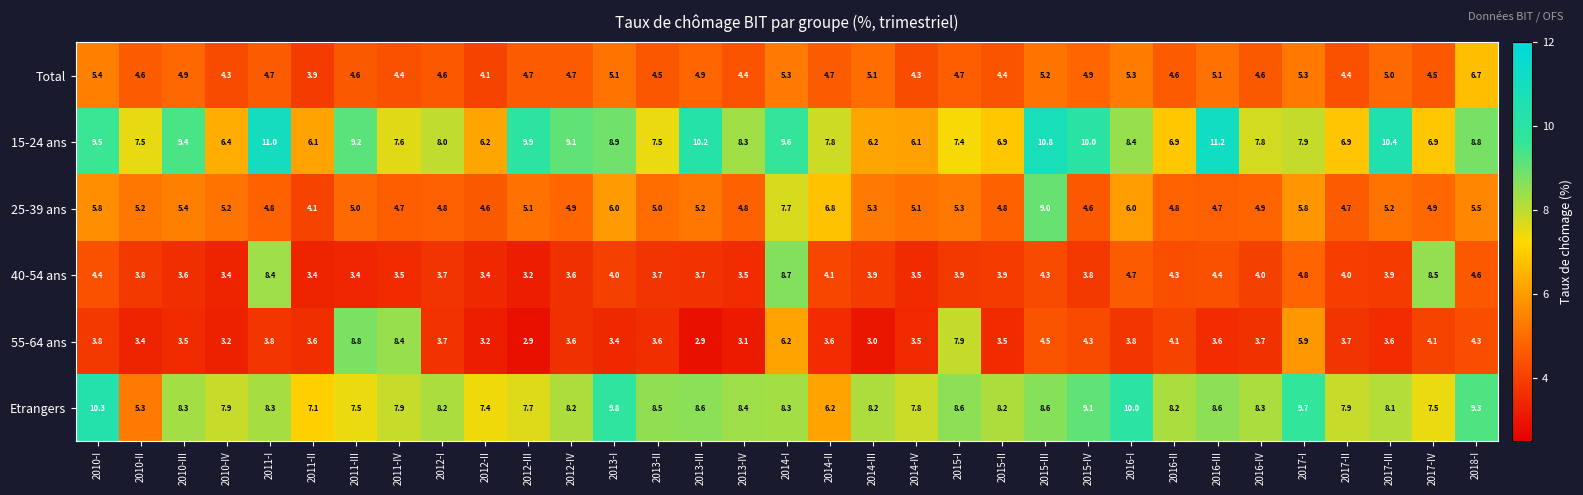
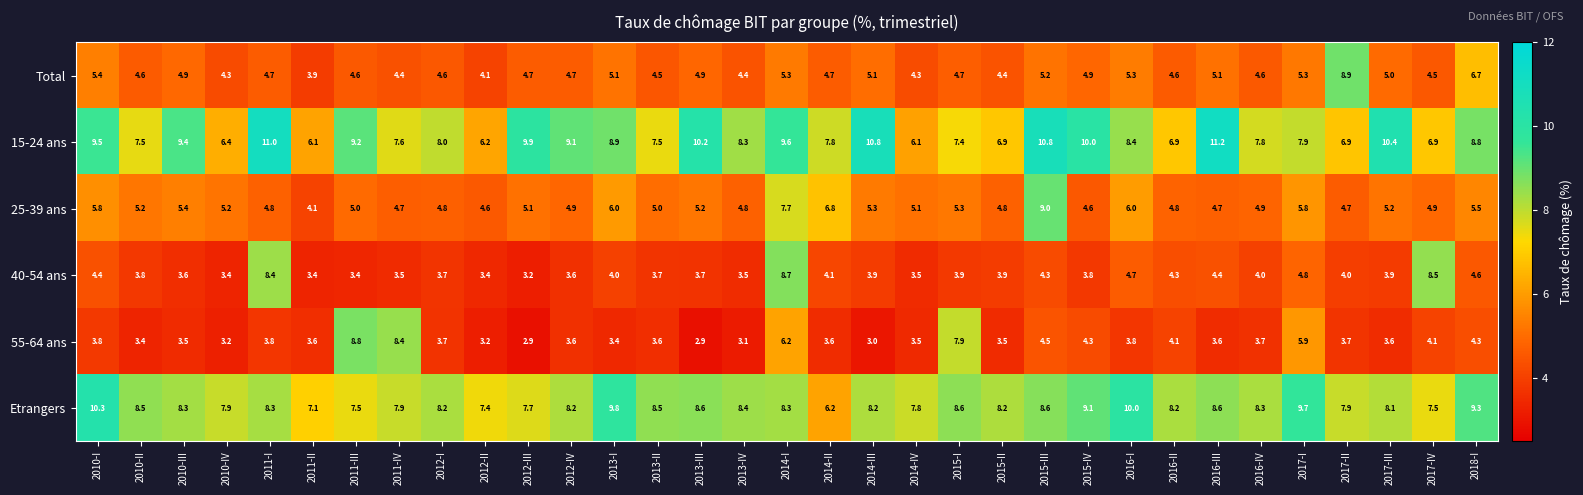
  {
    "Total": {
      "2010-I": 5.4,
      "2010-II": 4.6,
      "2010-III": 4.9,
      "2010-IV": 4.3,
      "2011-I": 4.7,
      "2011-II": 3.9,
      "2011-III": 4.6,
      "2011-IV": 4.4,
      "2012-I": 4.6,
      "2012-II": 4.1,
      "2012-III": 4.7,
      "2012-IV": 4.7,
      "2013-I": 5.1,
      "2013-II": 4.5,
      "2013-III": 4.9,
      "2013-IV": 4.4,
      "2014-I": 5.3,
      "2014-II": 4.7,
      "2014-III": 5.1,
      "2014-IV": 4.3,
      "2015-I": 4.7,
      "2015-II": 4.4,
      "2015-III": 5.2,
      "2015-IV": 4.9,
      "2016-I": 5.3,
      "2016-II": 4.6,
      "2016-III": 5.1,
      "2016-IV": 4.6,
      "2017-I": 5.3,
-     "2017-II": 4.4,
+     "2017-II": 8.9,
      "2017-III": 5.0,
      "2017-IV": 4.5,
      "2018-I": 6.7
    },
    "15-24 ans": {
      "2010-I": 9.5,
      "2010-II": 7.5,
      "2010-III": 9.4,
      "2010-IV": 6.4,
      "2011-I": 11.0,
      "2011-II": 6.1,
      "2011-III": 9.2,
      "2011-IV": 7.6,
      "2012-I": 8.0,
      "2012-II": 6.2,
      "2012-III": 9.9,
      "2012-IV": 9.1,
      "2013-I": 8.9,
      "2013-II": 7.5,
      "2013-III": 10.2,
      "2013-IV": 8.3,
      "2014-I": 9.6,
      "2014-II": 7.8,
-     "2014-III": 6.2,
+     "2014-III": 10.8,
      "2014-IV": 6.1,
      "2015-I": 7.4,
      "2015-II": 6.9,
      "2015-III": 10.8,
      "2015-IV": 10.0,
      "2016-I": 8.4,
      "2016-II": 6.9,
      "2016-III": 11.2,
      "2016-IV": 7.8,
      "2017-I": 7.9,
      "2017-II": 6.9,
      "2017-III": 10.4,
      "2017-IV": 6.9,
      "2018-I": 8.8
    },
    "25-39 ans": {
      "2010-I": 5.8,
      "2010-II": 5.2,
      "2010-III": 5.4,
      "2010-IV": 5.2,
      "2011-I": 4.8,
      "2011-II": 4.1,
      "2011-III": 5.0,
      "2011-IV": 4.7,
      "2012-I": 4.8,
      "2012-II": 4.6,
      "2012-III": 5.1,
      "2012-IV": 4.9,
      "2013-I": 6.0,
      "2013-II": 5.0,
      "2013-III": 5.2,
      "2013-IV": 4.8,
      "2014-I": 7.7,
      "2014-II": 6.8,
      "2014-III": 5.3,
      "2014-IV": 5.1,
      "2015-I": 5.3,
      "2015-II": 4.8,
      "2015-III": 9.0,
      "2015-IV": 4.6,
      "2016-I": 6.0,
      "2016-II": 4.8,
      "2016-III": 4.7,
      "2016-IV": 4.9,
      "2017-I": 5.8,
      "2017-II": 4.7,
      "2017-III": 5.2,
      "2017-IV": 4.9,
      "2018-I": 5.5
    },
    "40-54 ans": {
      "2010-I": 4.4,
      "2010-II": 3.8,
      "2010-III": 3.6,
      "2010-IV": 3.4,
      "2011-I": 8.4,
      "2011-II": 3.4,
      "2011-III": 3.4,
      "2011-IV": 3.5,
      "2012-I": 3.7,
      "2012-II": 3.4,
      "2012-III": 3.2,
      "2012-IV": 3.6,
      "2013-I": 4.0,
      "2013-II": 3.7,
      "2013-III": 3.7,
      "2013-IV": 3.5,
      "2014-I": 8.7,
      "2014-II": 4.1,
      "2014-III": 3.9,
      "2014-IV": 3.5,
      "2015-I": 3.9,
      "2015-II": 3.9,
      "2015-III": 4.3,
      "2015-IV": 3.8,
      "2016-I": 4.7,
      "2016-II": 4.3,
      "2016-III": 4.4,
      "2016-IV": 4.0,
      "2017-I": 4.8,
      "2017-II": 4.0,
      "2017-III": 3.9,
      "2017-IV": 8.5,
      "2018-I": 4.6
    },
    "55-64 ans": {
      "2010-I": 3.8,
      "2010-II": 3.4,
      "2010-III": 3.5,
      "2010-IV": 3.2,
      "2011-I": 3.8,
      "2011-II": 3.6,
      "2011-III": 8.8,
      "2011-IV": 8.4,
      "2012-I": 3.7,
      "2012-II": 3.2,
      "2012-III": 2.9,
      "2012-IV": 3.6,
      "2013-I": 3.4,
      "2013-II": 3.6,
      "2013-III": 2.9,
      "2013-IV": 3.1,
      "2014-I": 6.2,
      "2014-II": 3.6,
      "2014-III": 3.0,
      "2014-IV": 3.5,
      "2015-I": 7.9,
      "2015-II": 3.5,
      "2015-III": 4.5,
      "2015-IV": 4.3,
      "2016-I": 3.8,
      "2016-II": 4.1,
      "2016-III": 3.6,
      "2016-IV": 3.7,
      "2017-I": 5.9,
      "2017-II": 3.7,
      "2017-III": 3.6,
      "2017-IV": 4.1,
      "2018-I": 4.3
    },
    "Etrangers": {
      "2010-I": 10.3,
-     "2010-II": 5.3,
+     "2010-II": 8.5,
      "2010-III": 8.3,
      "2010-IV": 7.9,
      "2011-I": 8.3,
      "2011-II": 7.1,
      "2011-III": 7.5,
      "2011-IV": 7.9,
      "2012-I": 8.2,
      "2012-II": 7.4,
      "2012-III": 7.7,
      "2012-IV": 8.2,
      "2013-I": 9.8,
      "2013-II": 8.5,
      "2013-III": 8.6,
      "2013-IV": 8.4,
      "2014-I": 8.3,
      "2014-II": 6.2,
      "2014-III": 8.2,
      "2014-IV": 7.8,
      "2015-I": 8.6,
      "2015-II": 8.2,
      "2015-III": 8.6,
      "2015-IV": 9.1,
      "2016-I": 10.0,
      "2016-II": 8.2,
      "2016-III": 8.6,
      "2016-IV": 8.3,
      "2017-I": 9.7,
      "2017-II": 7.9,
      "2017-III": 8.1,
      "2017-IV": 7.5,
      "2018-I": 9.3
    }
  }
